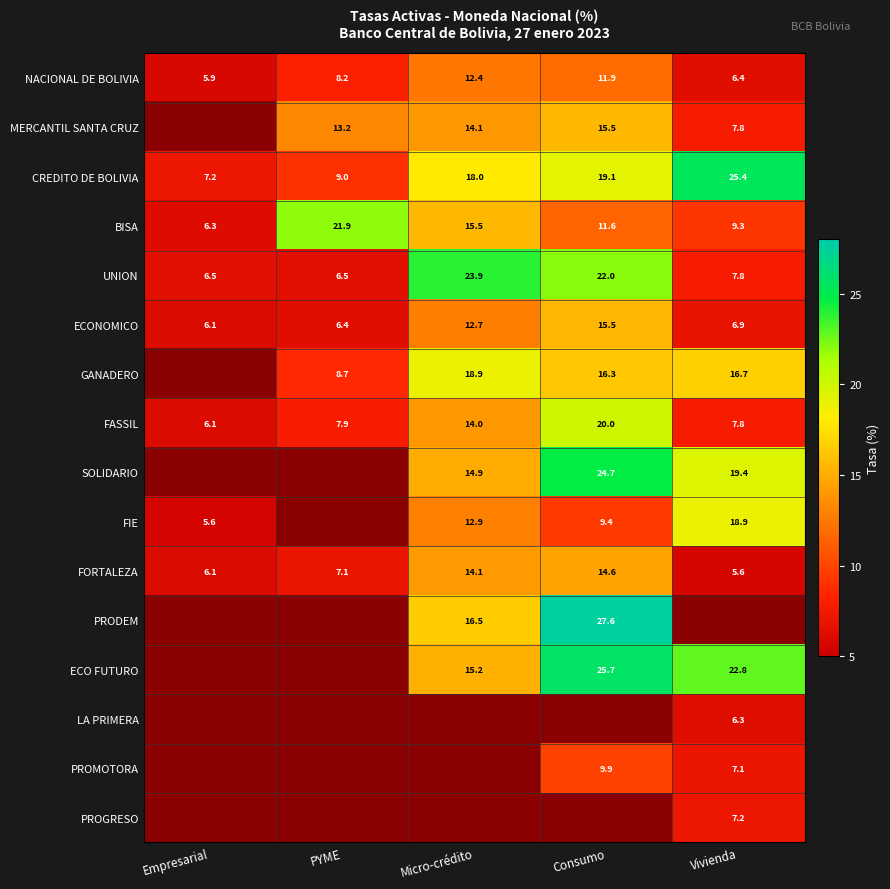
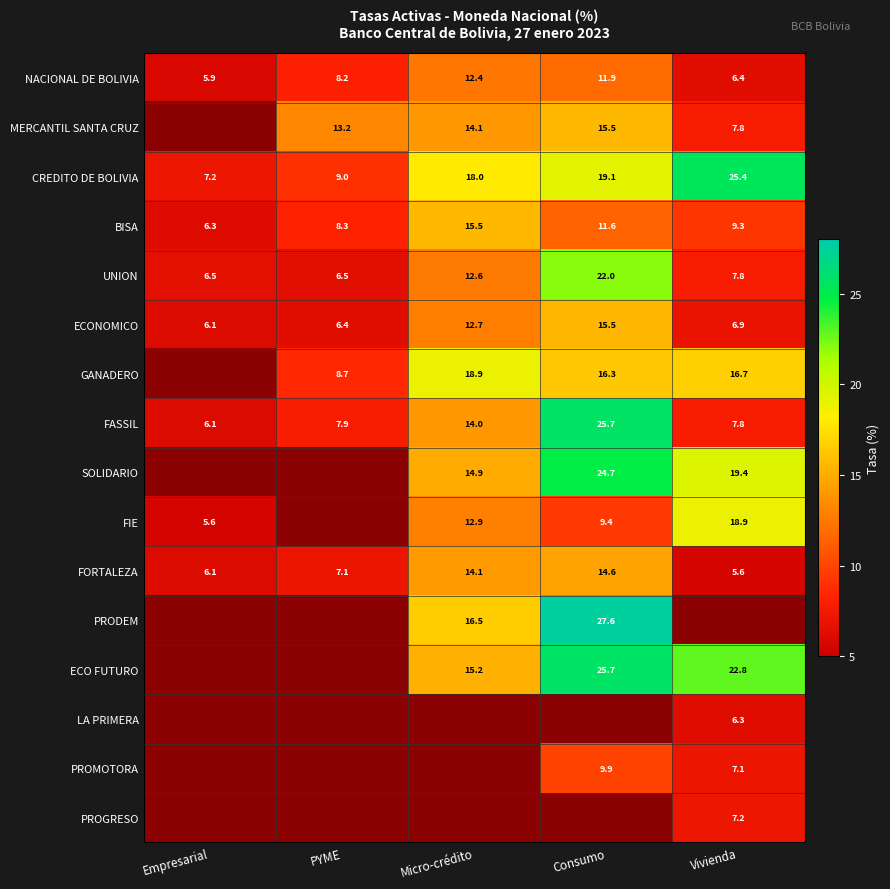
  {
    "NACIONAL DE BOLIVIA": {
      "Empresarial": 5.9,
      "PYME": 8.2,
      "Micro-crédito": 12.4,
      "Consumo": 11.9,
      "Vivienda": 6.4
    },
    "MERCANTIL SANTA CRUZ": {
      "PYME": 13.2,
      "Micro-crédito": 14.1,
      "Consumo": 15.5,
      "Vivienda": 7.8
    },
    "CREDITO DE BOLIVIA": {
      "Empresarial": 7.2,
      "PYME": 9.0,
      "Micro-crédito": 18.0,
      "Consumo": 19.1,
      "Vivienda": 25.4
    },
    "BISA": {
      "Empresarial": 6.3,
-     "PYME": 21.9,
+     "PYME": 8.3,
      "Micro-crédito": 15.5,
      "Consumo": 11.6,
      "Vivienda": 9.3
    },
    "UNION": {
      "Empresarial": 6.5,
      "PYME": 6.5,
-     "Micro-crédito": 23.9,
+     "Micro-crédito": 12.6,
      "Consumo": 22.0,
      "Vivienda": 7.8
    },
    "ECONOMICO": {
      "Empresarial": 6.1,
      "PYME": 6.4,
      "Micro-crédito": 12.7,
      "Consumo": 15.5,
      "Vivienda": 6.9
    },
    "GANADERO": {
      "PYME": 8.7,
      "Micro-crédito": 18.9,
      "Consumo": 16.3,
      "Vivienda": 16.7
    },
    "FASSIL": {
      "Empresarial": 6.1,
      "PYME": 7.9,
      "Micro-crédito": 14.0,
-     "Consumo": 20.0,
+     "Consumo": 25.7,
      "Vivienda": 7.8
    },
    "SOLIDARIO": {
      "Micro-crédito": 14.9,
      "Consumo": 24.7,
      "Vivienda": 19.4
    },
    "FIE": {
      "Empresarial": 5.6,
      "Micro-crédito": 12.9,
      "Consumo": 9.4,
      "Vivienda": 18.9
    },
    "FORTALEZA": {
      "Empresarial": 6.1,
      "PYME": 7.1,
      "Micro-crédito": 14.1,
      "Consumo": 14.6,
      "Vivienda": 5.6
    },
    "PRODEM": {
      "Micro-crédito": 16.5,
      "Consumo": 27.6
    },
    "ECO FUTURO": {
      "Micro-crédito": 15.2,
      "Consumo": 25.7,
      "Vivienda": 22.8
    },
    "LA PRIMERA": {
      "Vivienda": 6.3
    },
    "PROMOTORA": {
      "Consumo": 9.9,
      "Vivienda": 7.1
    },
    "PROGRESO": {
      "Vivienda": 7.2
    }
  }
